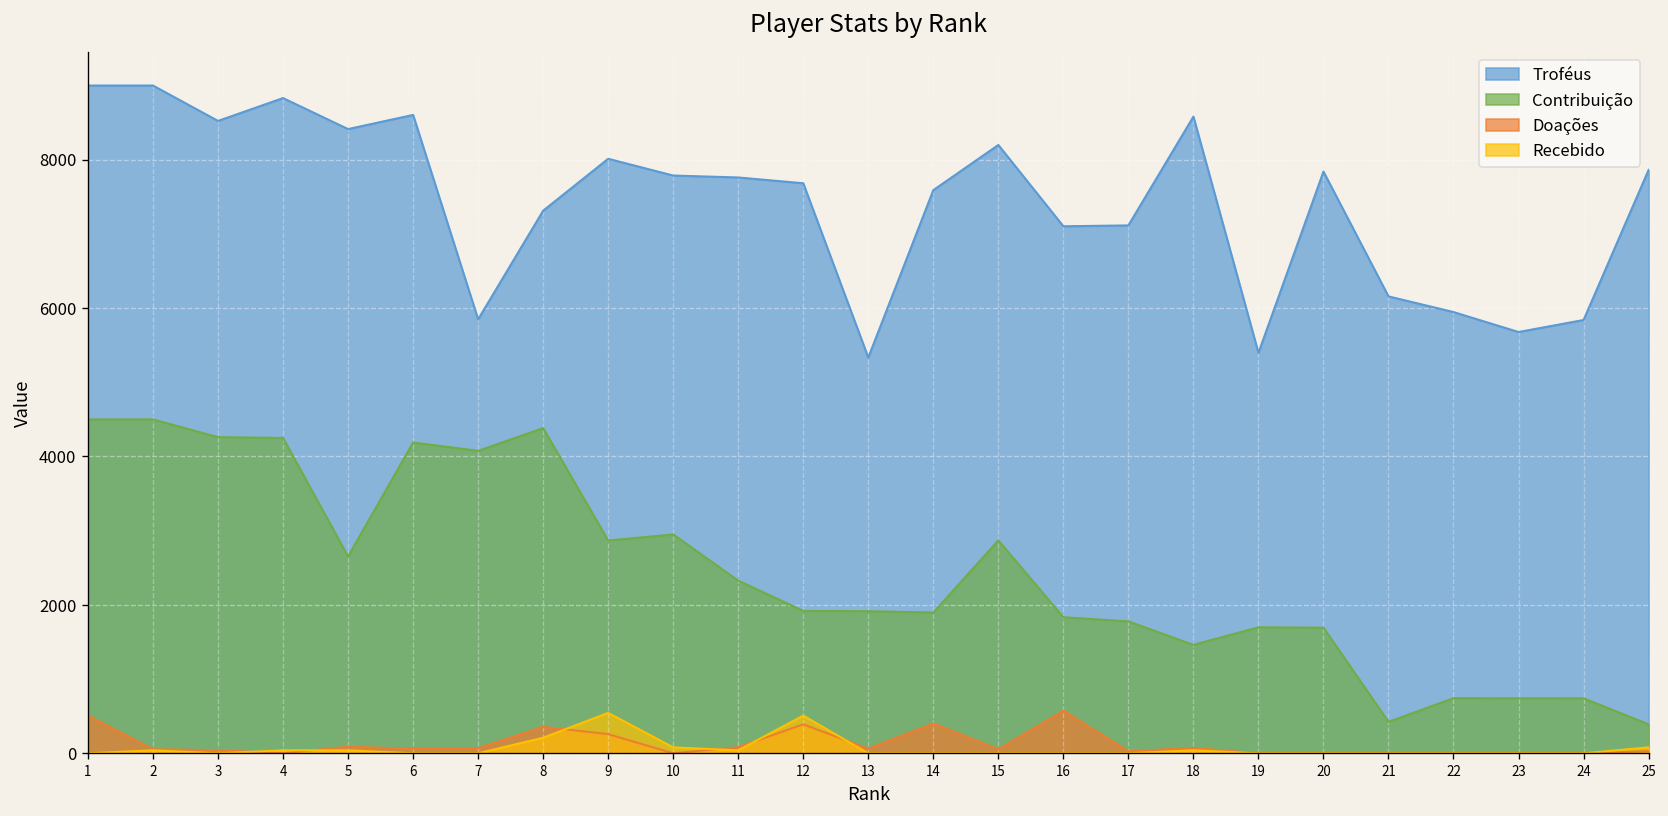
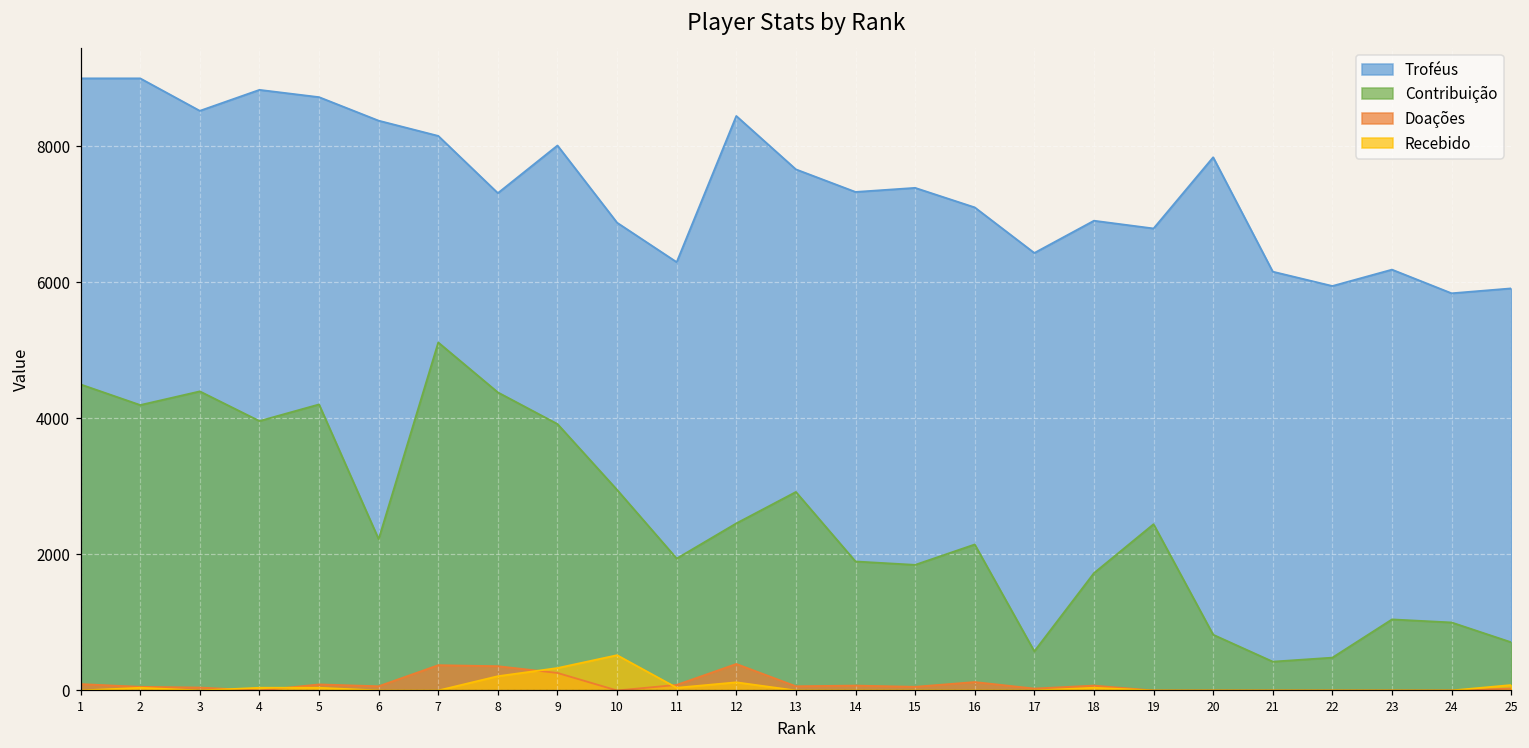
  {
    "Troféus": {
      "1": 9000,
      "2": 9000,
      "3": 8500,
      "4": 8800,
-     "5": 8400,
-     "6": 8600,
-     "7": 5800,
+     "5": 8700,
+     "6": 8400,
+     "7": 8200,
      "8": 7300,
      "9": 8000,
-     "10": 7800,
-     "11": 7800,
-     "12": 7700,
-     "13": 5300,
-     "14": 7600,
-     "15": 8200,
+     "10": 6900,
+     "11": 6300,
+     "12": 8400,
+     "13": 7700,
+     "14": 7300,
+     "15": 7400,
      "16": 7100,
-     "17": 7100,
-     "18": 8600,
-     "19": 5400,
+     "17": 6400,
+     "18": 6900,
+     "19": 6800,
      "20": 7800,
      "21": 6200,
      "22": 5900,
-     "23": 5700,
+     "23": 6200,
      "24": 5800,
-     "25": 7900
+     "25": 5900
    },
    "Contribuição": {
      "1": 4500,
-     "2": 4500,
-     "3": 4300,
-     "4": 4300,
-     "5": 2700,
-     "6": 4200,
-     "7": 4100,
+     "2": 4200,
+     "3": 4400,
+     "4": 4000,
+     "5": 4200,
+     "6": 2200,
+     "7": 5100,
      "8": 4400,
-     "9": 2900,
+     "9": 3900,
      "10": 3000,
-     "11": 2300,
-     "12": 1900,
-     "13": 1900,
+     "11": 1900,
+     "12": 2500,
+     "13": 2900,
      "14": 1900,
-     "15": 2900,
-     "16": 1800,
-     "17": 1800,
-     "18": 1500,
-     "19": 1700,
-     "20": 1700,
+     "15": 1800,
+     "16": 2100,
+     "17": 600,
+     "18": 1700,
+     "19": 2400,
+     "20": 800,
      "21": 400,
-     "22": 700,
-     "23": 700,
-     "24": 700,
-     "25": 400
+     "22": 500,
+     "23": 1000,
+     "24": 1000,
+     "25": 700
    },
    "Doações": {
-     "1": 500,
+     "1": 100,
      "3": 0,
      "5": 100,
      "6": 100,
-     "7": 100,
+     "7": 400,
      "8": 400,
      "9": 300,
      "10": 0,
      "11": 100,
      "12": 400,
      "13": 100,
-     "14": 400,
+     "14": 100,
      "15": 100,
-     "16": 600,
+     "16": 100,
      "25": 0
    },
    "Recebido": {
      "1": 0,
      "3": 0,
      "5": 0,
      "6": 0,
      "7": 0,
      "8": 200,
-     "9": 500,
-     "10": 100,
+     "9": 300,
+     "10": 500,
      "11": 0,
-     "12": 500,
+     "12": 100,
      "13": 0,
      "14": 0,
      "15": 0,
      "16": 0,
      "25": 100
    }
  }
